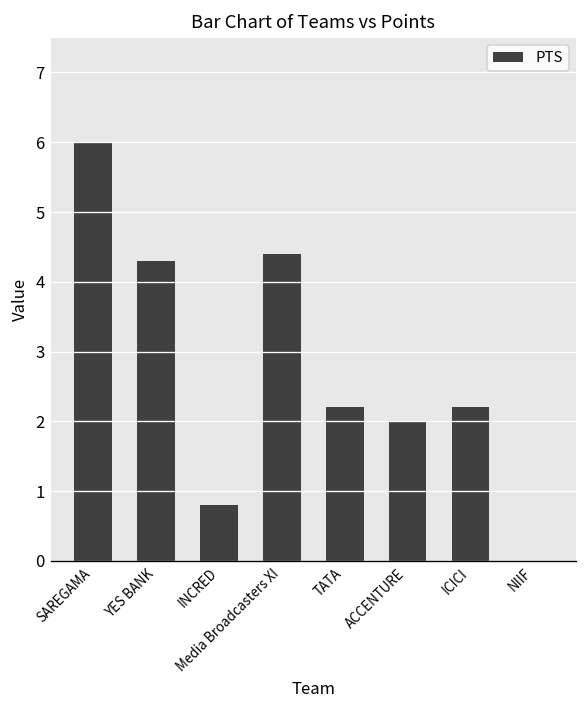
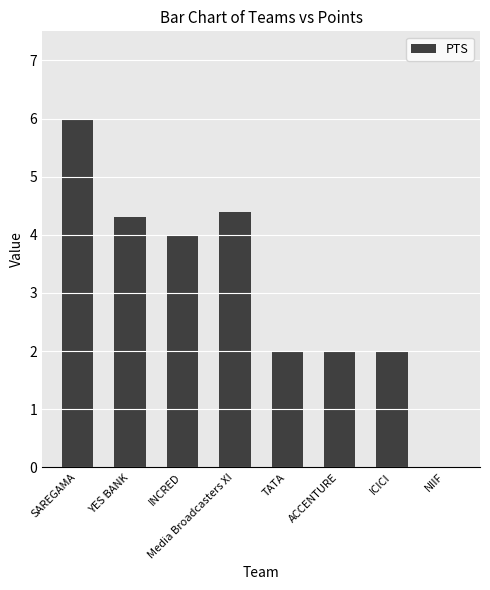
  {
    "SAREGAMA": 6.0,
    "YES BANK": 4.3,
-   "INCRED": 0.8,
+   "INCRED": 4.0,
    "Media Broadcasters XI": 4.4,
-   "TATA": 2.2,
+   "TATA": 2.0,
    "ACCENTURE": 2.0,
-   "ICICI": 2.2,
+   "ICICI": 2.0,
    "NIIF": 0.0
  }
